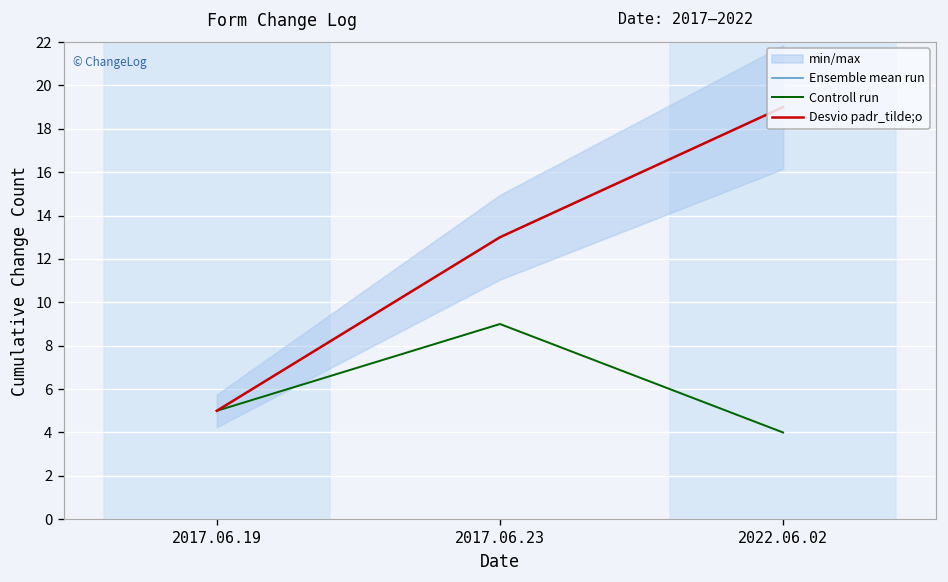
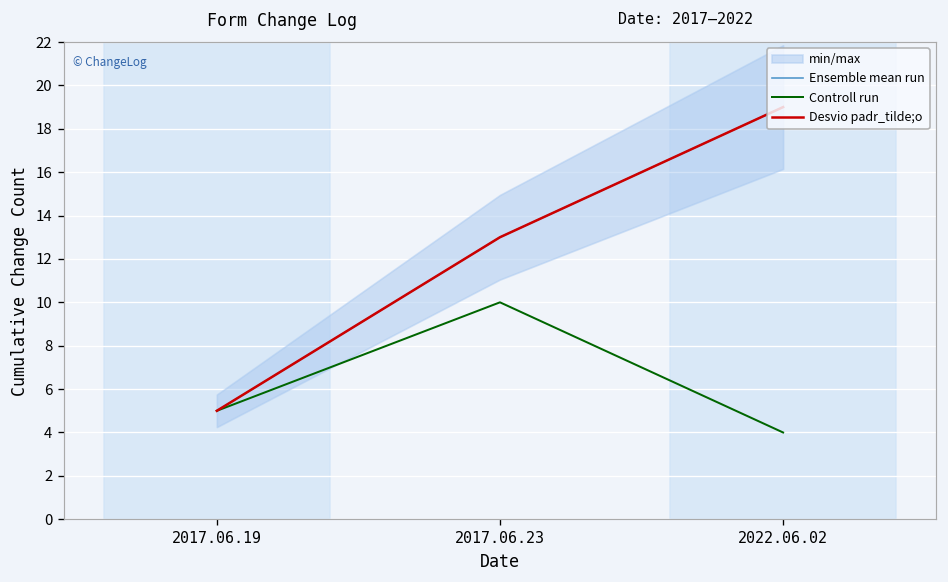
  {
    "Desvio padr_tilde;o": {
      "2017.06.23": 13
    },
    "Controll run": {
-     "2017.06.23": 9,
+     "2017.06.23": 10,
      "2022.06.02": 4
    }
  }
